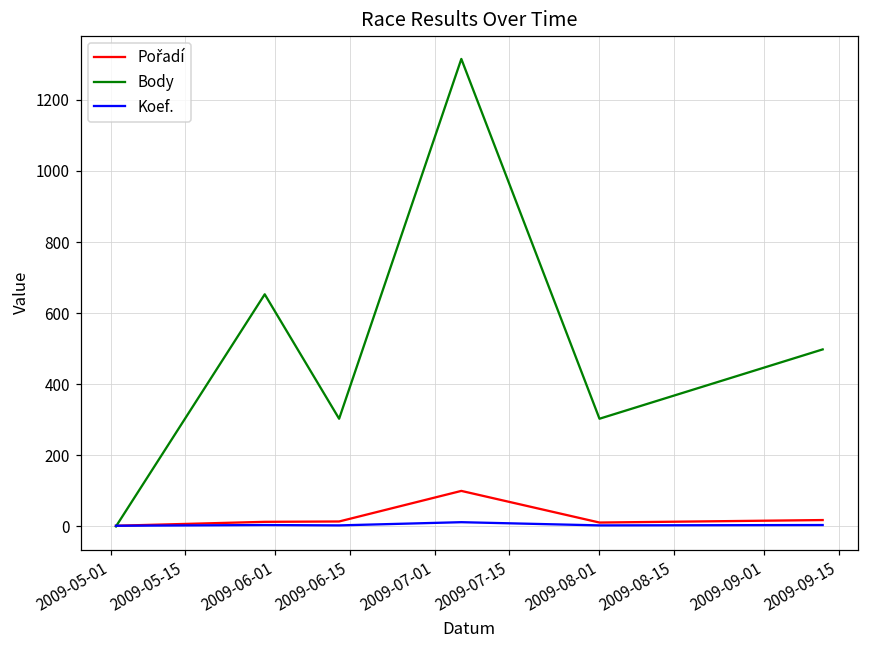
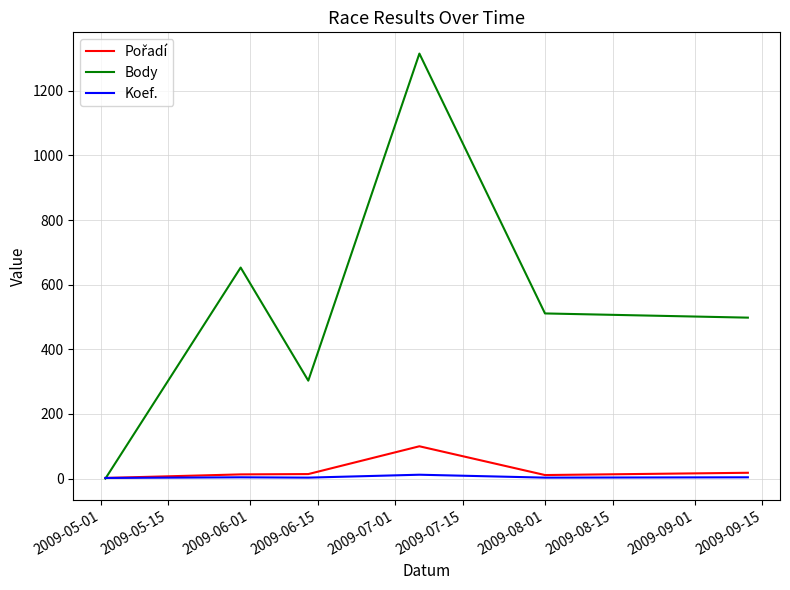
  {
    "Pořadí": {
      "2009-08-01": 10
    },
    "Body": {
-     "2009-08-01": 300
+     "2009-08-01": 510
    },
    "Koef.": {
      "2009-08-01": 0
    }
  }
